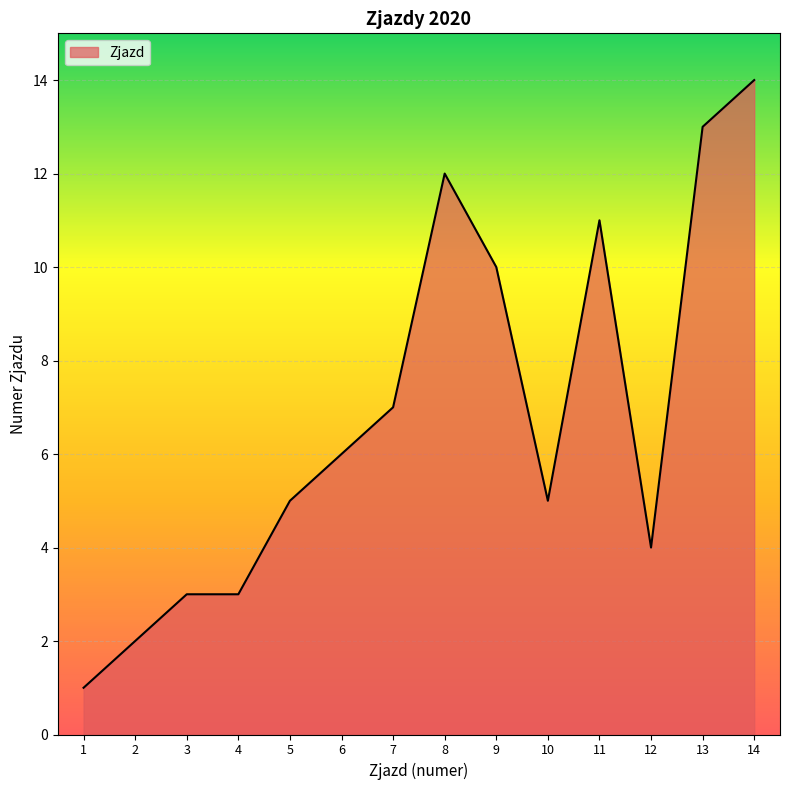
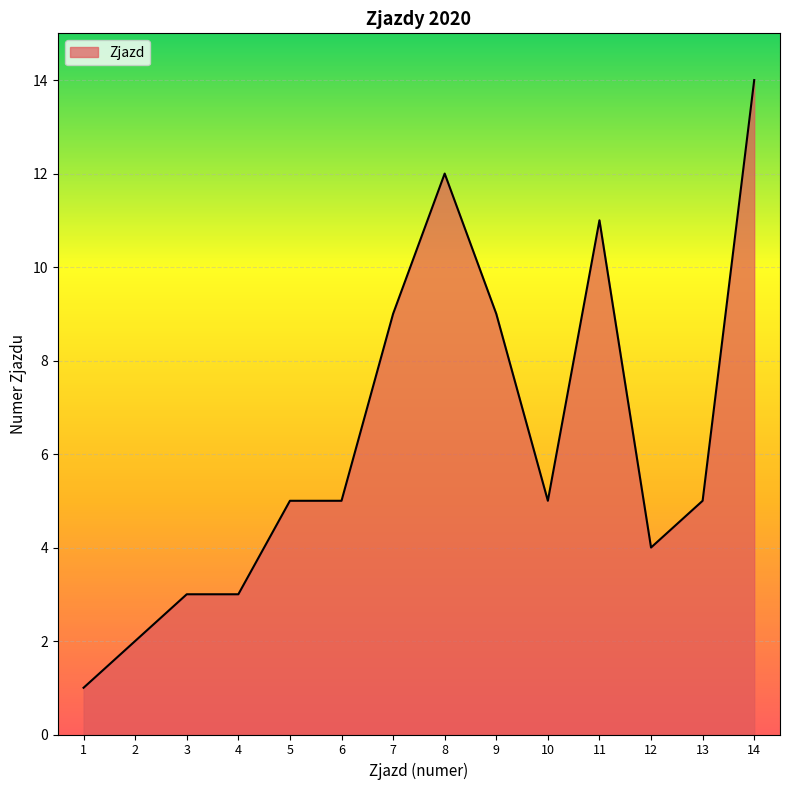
  {
    "1": 1,
    "2": 2,
    "3": 3,
    "4": 3,
    "5": 5,
-   "6": 6,
-   "7": 7,
+   "6": 5,
+   "7": 9,
    "8": 12,
-   "9": 10,
+   "9": 9,
    "10": 5,
    "11": 11,
    "12": 4,
-   "13": 13,
+   "13": 5,
    "14": 14
  }
